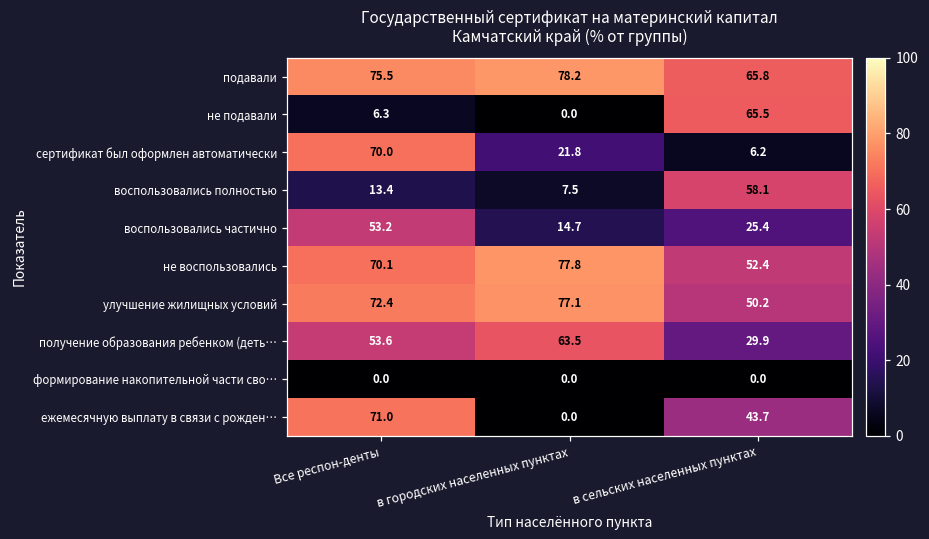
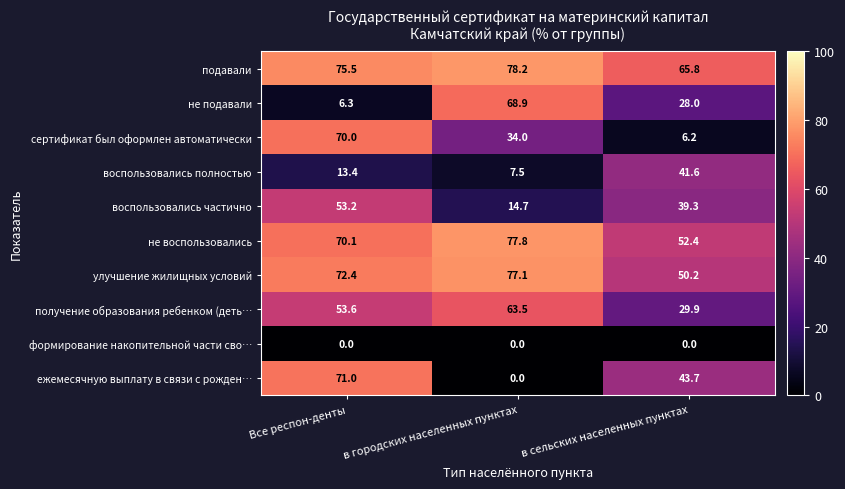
  {
    "подавали": {
      "Все респон-денты": 75.5,
      "в городских населенных пунктах": 78.2,
      "в сельских населенных пунктах": 65.8
    },
    "не подавали": {
      "Все респон-денты": 6.3,
-     "в городских населенных пунктах": 0.0,
-     "в сельских населенных пунктах": 65.5
+     "в городских населенных пунктах": 68.9,
+     "в сельских населенных пунктах": 28.0
    },
    "сертификат был оформлен автоматически": {
      "Все респон-денты": 70.0,
-     "в городских населенных пунктах": 21.8,
+     "в городских населенных пунктах": 34.0,
      "в сельских населенных пунктах": 6.2
    },
    "воспользовались полностью": {
      "Все респон-денты": 13.4,
      "в городских населенных пунктах": 7.5,
-     "в сельских населенных пунктах": 58.1
+     "в сельских населенных пунктах": 41.6
    },
    "воспользовались частично": {
      "Все респон-денты": 53.2,
      "в городских населенных пунктах": 14.7,
-     "в сельских населенных пунктах": 25.4
+     "в сельских населенных пунктах": 39.3
    },
    "не воспользовались": {
      "Все респон-денты": 70.1,
      "в городских населенных пунктах": 77.8,
      "в сельских населенных пунктах": 52.4
    },
    "улучшение жилищных условий": {
      "Все респон-денты": 72.4,
      "в городских населенных пунктах": 77.1,
      "в сельских населенных пунктах": 50.2
    },
    "получение образования ребенком (деть…": {
      "Все респон-денты": 53.6,
      "в городских населенных пунктах": 63.5,
      "в сельских населенных пунктах": 29.9
    },
    "формирование накопительной части сво…": {
      "Все респон-денты": 0.0,
      "в городских населенных пунктах": 0.0,
      "в сельских населенных пунктах": 0.0
    },
    "ежемесячную выплату в связи с рожден…": {
      "Все респон-денты": 71.0,
      "в городских населенных пунктах": 0.0,
      "в сельских населенных пунктах": 43.7
    }
  }
